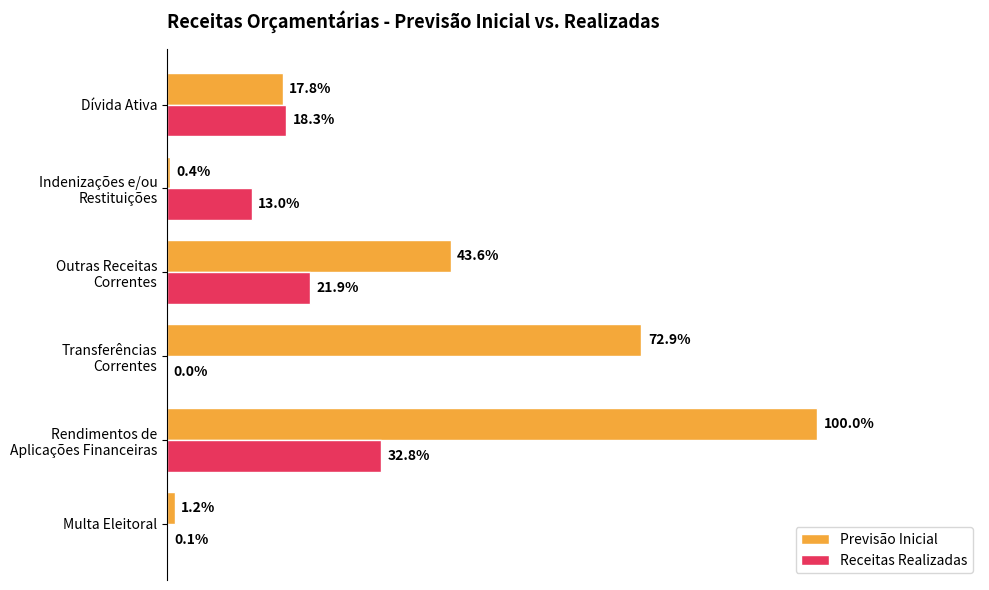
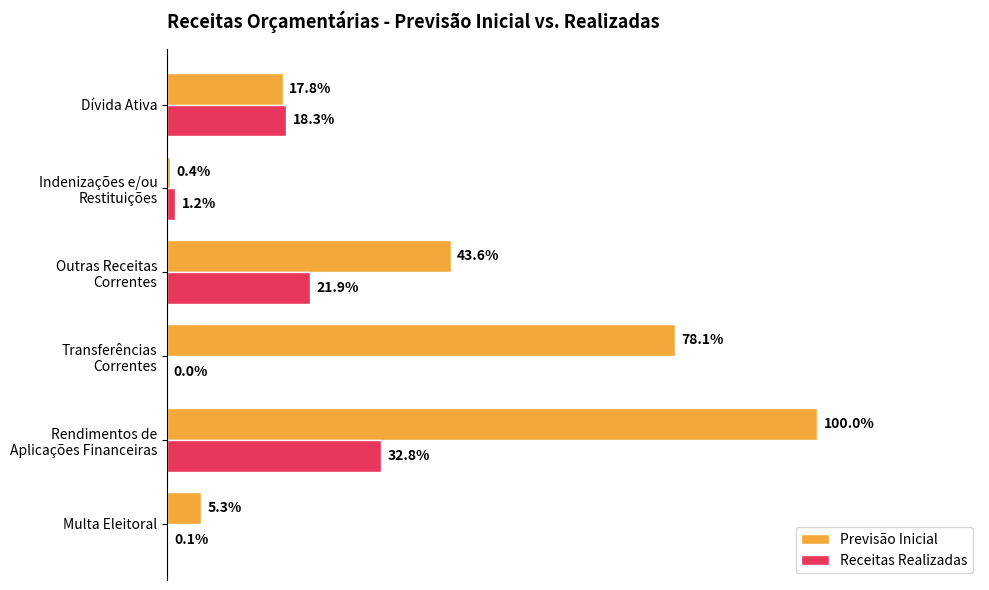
  {
    "Previsão Inicial": {
      "Dívida Ativa": "17.8%",
      "Indenizações e/ou Restituições": "0.4%",
      "Outras Receitas Correntes": "43.6%",
-     "Transferências Correntes": "72.9%",
+     "Transferências Correntes": "78.1%",
      "Rendimentos de Aplicações Financeiras": "100.0%",
-     "Multa Eleitoral": "1.2%"
+     "Multa Eleitoral": "5.3%"
    },
    "Receitas Realizadas": {
      "Dívida Ativa": "18.3%",
-     "Indenizações e/ou Restituições": "13.0%",
+     "Indenizações e/ou Restituições": "1.2%",
      "Outras Receitas Correntes": "21.9%",
      "Transferências Correntes": "0.0%",
      "Rendimentos de Aplicações Financeiras": "32.8%",
      "Multa Eleitoral": "0.1%"
    }
  }
